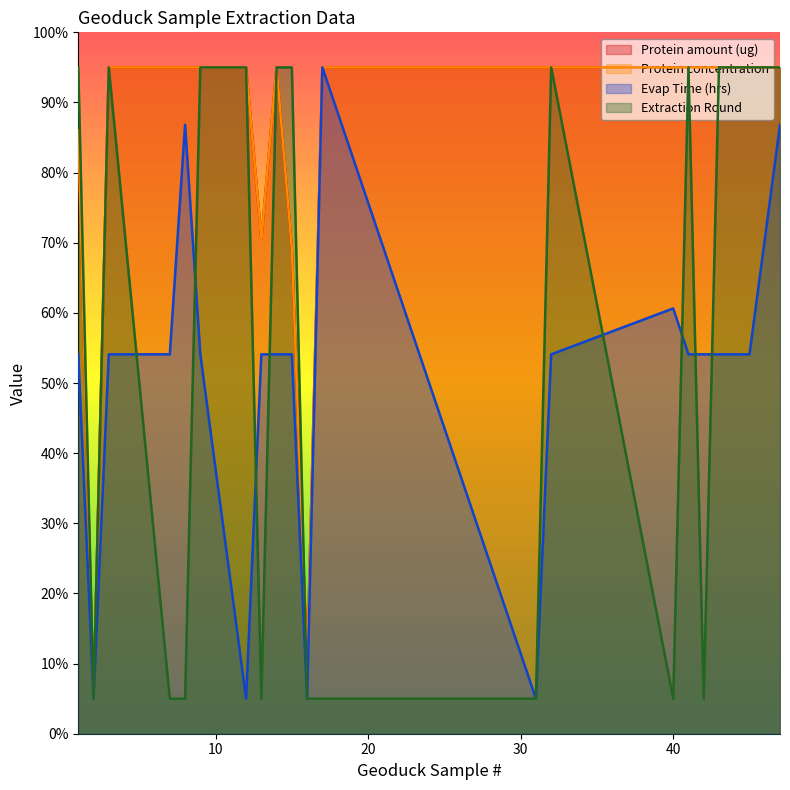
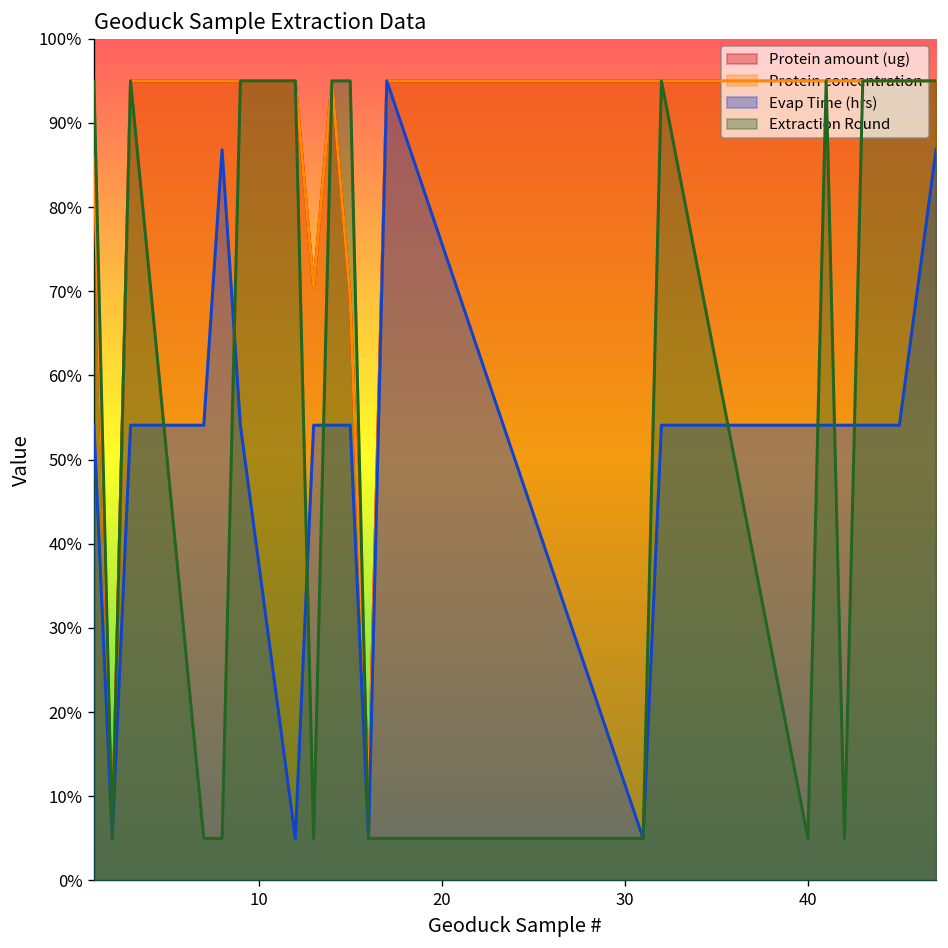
  {
    "Evap Time (hrs)": {
-     "40": "61%"
+     "40": "54%"
    },
    "Extraction Round": {
      "40": "5%"
    }
  }
